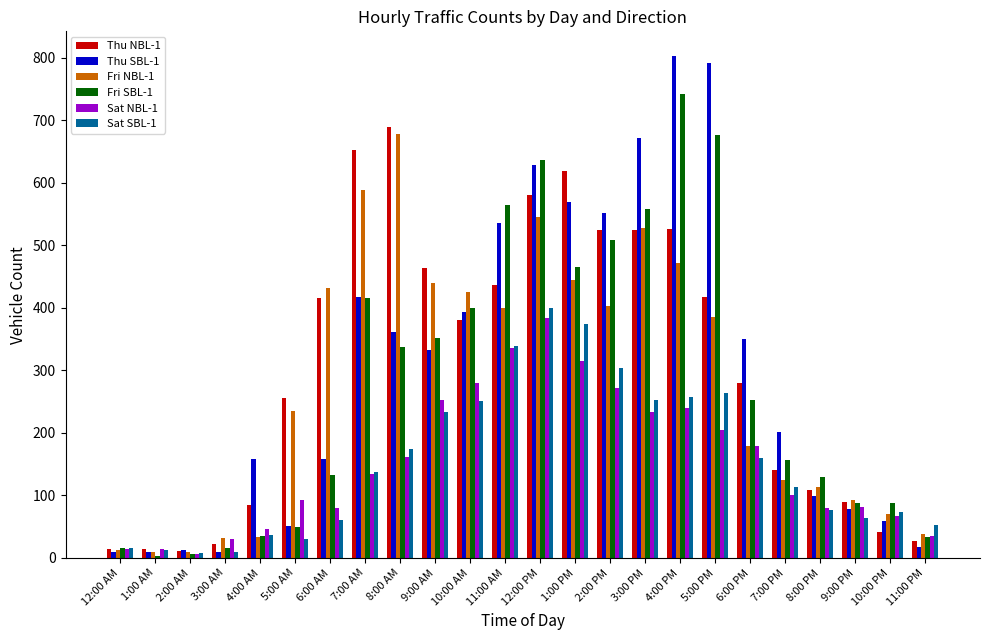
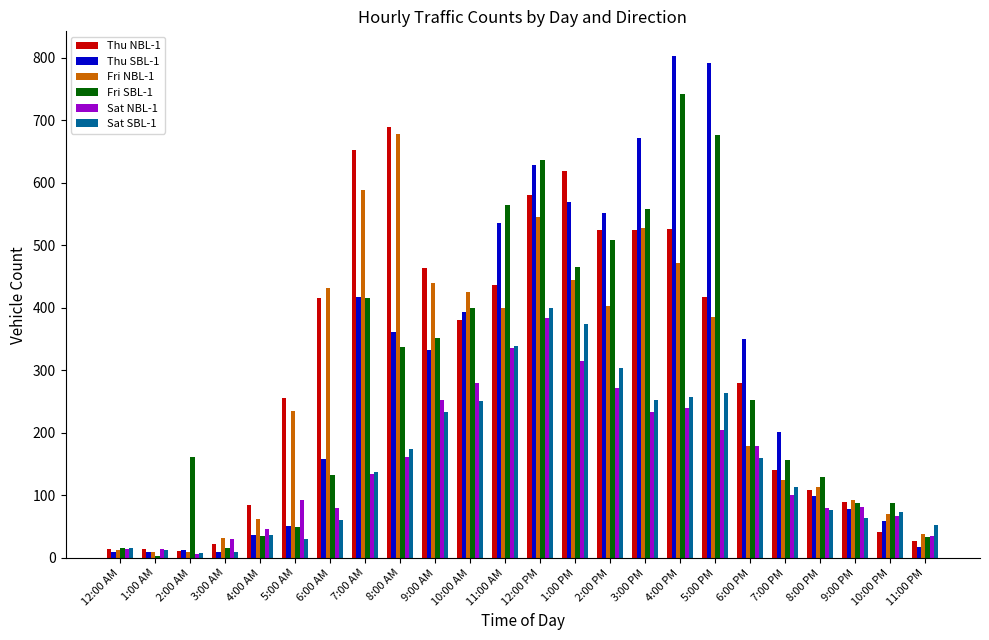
  {
    "Thu NBL-1": {
      "12:00 AM": 10,
      "1:00 AM": 10,
      "2:00 AM": 10,
      "3:00 AM": 20,
      "4:00 AM": 80,
      "5:00 AM": 260,
      "6:00 AM": 420,
      "7:00 AM": 650,
      "8:00 AM": 690,
      "9:00 AM": 460,
      "10:00 AM": 380,
      "11:00 AM": 440,
      "12:00 PM": 580,
      "1:00 PM": 620,
      "2:00 PM": 530,
      "3:00 PM": 520,
      "4:00 PM": 530,
      "5:00 PM": 420,
      "6:00 PM": 280,
      "7:00 PM": 140,
      "8:00 PM": 110,
      "9:00 PM": 90,
      "10:00 PM": 40,
      "11:00 PM": 30
    },
    "Thu SBL-1": {
      "12:00 AM": 10,
      "1:00 AM": 10,
      "2:00 AM": 10,
      "3:00 AM": 10,
-     "4:00 AM": 160,
+     "4:00 AM": 40,
      "5:00 AM": 50,
      "6:00 AM": 160,
      "7:00 AM": 420,
      "8:00 AM": 360,
      "9:00 AM": 330,
      "10:00 AM": 390,
      "11:00 AM": 540,
      "12:00 PM": 630,
      "1:00 PM": 570,
      "2:00 PM": 550,
      "3:00 PM": 670,
      "4:00 PM": 800,
      "5:00 PM": 790,
      "6:00 PM": 350,
      "7:00 PM": 200,
      "8:00 PM": 100,
      "9:00 PM": 80,
      "10:00 PM": 60,
      "11:00 PM": 20
    },
    "Fri NBL-1": {
      "12:00 AM": 10,
      "1:00 AM": 10,
      "2:00 AM": 10,
      "3:00 AM": 30,
-     "4:00 AM": 30,
+     "4:00 AM": 60,
      "5:00 AM": 240,
      "6:00 AM": 430,
      "7:00 AM": 590,
      "8:00 AM": 680,
      "9:00 AM": 440,
      "10:00 AM": 430,
      "11:00 AM": 400,
      "12:00 PM": 550,
      "1:00 PM": 450,
      "2:00 PM": 400,
      "3:00 PM": 530,
      "4:00 PM": 470,
      "5:00 PM": 390,
      "6:00 PM": 180,
      "7:00 PM": 130,
      "8:00 PM": 110,
      "9:00 PM": 90,
      "10:00 PM": 70,
      "11:00 PM": 40
    },
    "Fri SBL-1": {
      "12:00 AM": 20,
-     "2:00 AM": 10,
+     "2:00 AM": 160,
      "3:00 AM": 20,
      "4:00 AM": 40,
      "5:00 AM": 50,
      "6:00 AM": 130,
      "7:00 AM": 420,
      "8:00 AM": 340,
      "9:00 AM": 350,
      "10:00 AM": 400,
      "11:00 AM": 560,
      "12:00 PM": 640,
      "1:00 PM": 470,
      "2:00 PM": 510,
      "3:00 PM": 560,
      "4:00 PM": 740,
      "5:00 PM": 680,
      "6:00 PM": 250,
      "7:00 PM": 160,
      "8:00 PM": 130,
      "9:00 PM": 90,
      "10:00 PM": 90,
      "11:00 PM": 30
    },
    "Sat NBL-1": {
      "12:00 AM": 20,
      "1:00 AM": 20,
      "2:00 AM": 10,
      "3:00 AM": 30,
      "4:00 AM": 50,
      "5:00 AM": 90,
      "6:00 AM": 80,
      "7:00 AM": 130,
      "8:00 AM": 160,
      "9:00 AM": 250,
      "10:00 AM": 280,
      "11:00 AM": 340,
      "12:00 PM": 380,
      "1:00 PM": 320,
      "2:00 PM": 270,
      "3:00 PM": 230,
      "4:00 PM": 240,
      "5:00 PM": 200,
      "6:00 PM": 180,
      "7:00 PM": 100,
      "8:00 PM": 80,
      "9:00 PM": 80,
      "10:00 PM": 70,
      "11:00 PM": 40
    },
    "Sat SBL-1": {
      "12:00 AM": 20,
      "1:00 AM": 10,
      "2:00 AM": 10,
      "3:00 AM": 10,
      "4:00 AM": 40,
      "5:00 AM": 30,
      "6:00 AM": 60,
      "7:00 AM": 140,
      "8:00 AM": 170,
      "9:00 AM": 230,
      "10:00 AM": 250,
      "11:00 AM": 340,
      "12:00 PM": 400,
      "1:00 PM": 370,
      "2:00 PM": 300,
      "3:00 PM": 250,
      "4:00 PM": 260,
      "5:00 PM": 260,
      "6:00 PM": 160,
      "7:00 PM": 110,
      "8:00 PM": 80,
      "9:00 PM": 60,
      "10:00 PM": 70,
      "11:00 PM": 50
    }
  }
